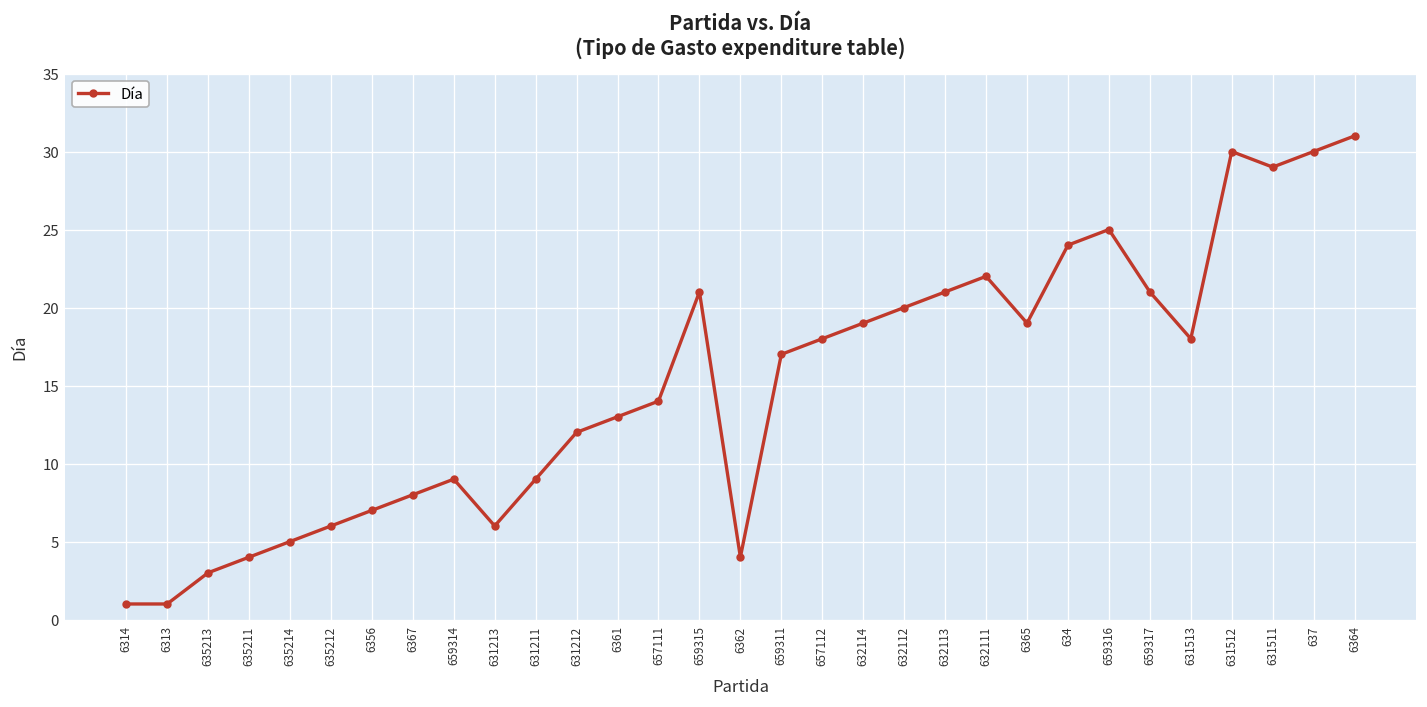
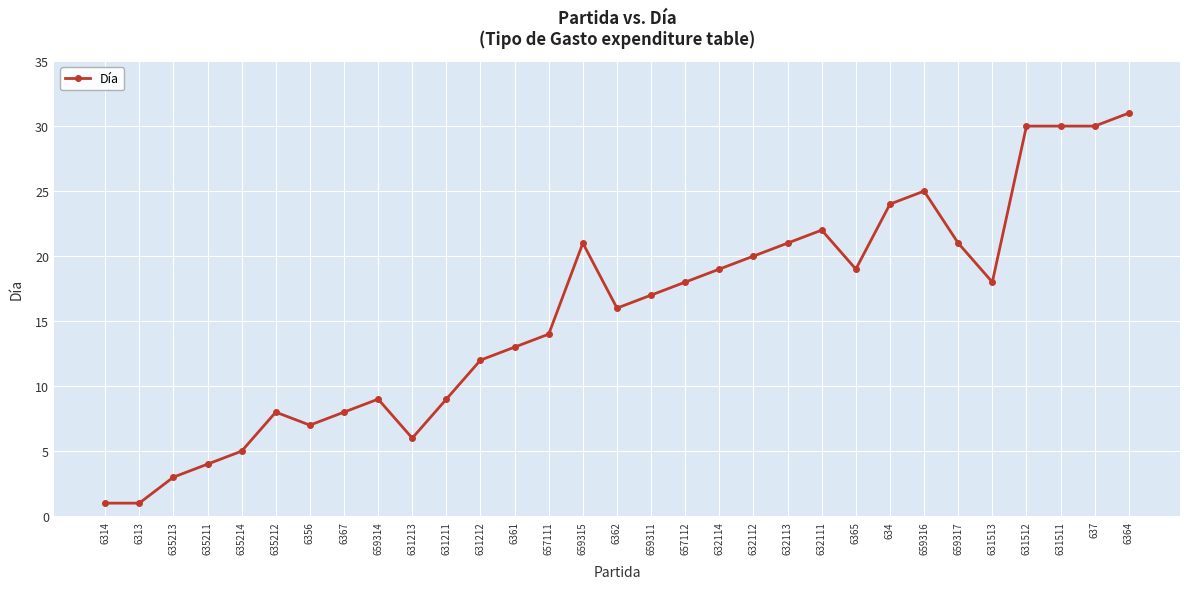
  {
    "6314": 1,
    "6313": 1,
    "635213": 3,
    "635211": 4,
    "635214": 5,
-   "635212": 6,
+   "635212": 8,
    "6356": 7,
    "6367": 8,
    "659314": 9,
    "631213": 6,
    "631211": 9,
    "631212": 12,
    "6361": 13,
    "657111": 14,
    "659315": 21,
-   "6362": 4,
+   "6362": 16,
    "659311": 17,
    "657112": 18,
    "632114": 19,
    "632112": 20,
    "632113": 21,
    "632111": 22,
    "6365": 19,
    "634": 24,
    "659316": 25,
    "659317": 21,
    "631513": 18,
    "631512": 30,
-   "631511": 29,
+   "631511": 30,
    "637": 30,
    "6364": 31
  }
